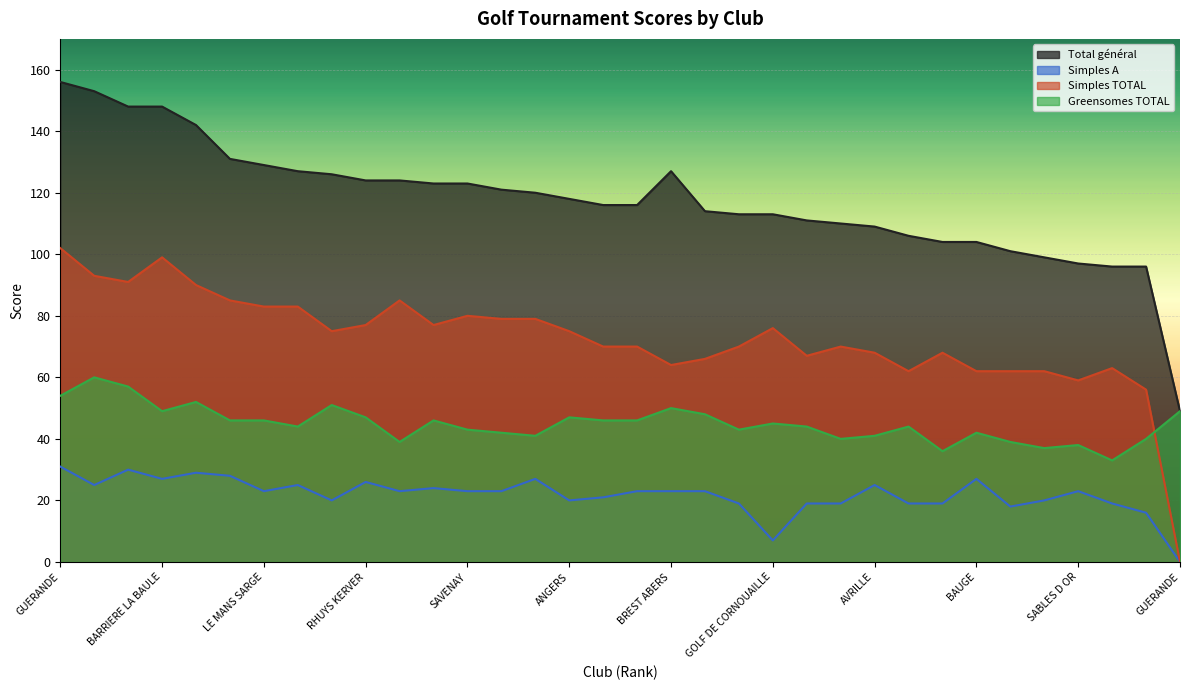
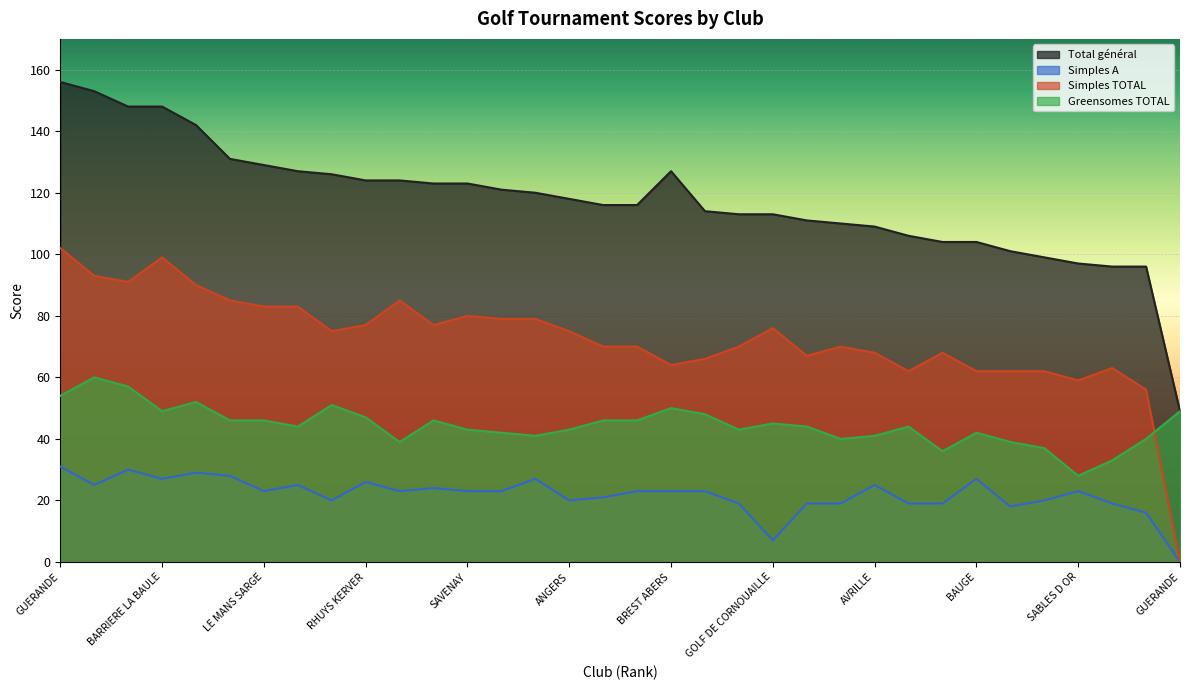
  {
    "Total général": {
      "LE MANS SARGE": 129,
      "RHUYS KERVER": 124,
      "SAVENAY": 123,
      "ANGERS": 118,
      "BREST ABERS": 127,
      "GOLF DE CORNOUAILLE": 113,
      "AVRILLE": 109,
      "BAUGE": 104,
      "SABLES D OR": 97
    },
    "Simples A": {
      "LE MANS SARGE": 23,
      "RHUYS KERVER": 26,
      "SAVENAY": 23,
      "ANGERS": 20,
      "BREST ABERS": 23,
      "GOLF DE CORNOUAILLE": 7,
      "AVRILLE": 25,
      "BAUGE": 27,
      "SABLES D OR": 23
    },
    "Simples TOTAL": {
      "LE MANS SARGE": 83,
      "RHUYS KERVER": 77,
      "SAVENAY": 80,
      "ANGERS": 75,
      "BREST ABERS": 64,
      "GOLF DE CORNOUAILLE": 76,
      "AVRILLE": 68,
      "BAUGE": 62,
      "SABLES D OR": 59
    },
    "Greensomes TOTAL": {
      "LE MANS SARGE": 46,
      "RHUYS KERVER": 47,
      "SAVENAY": 43,
-     "ANGERS": 47,
+     "ANGERS": 43,
      "BREST ABERS": 50,
      "GOLF DE CORNOUAILLE": 45,
      "AVRILLE": 41,
      "BAUGE": 42,
-     "SABLES D OR": 38
+     "SABLES D OR": 28
    }
  }
